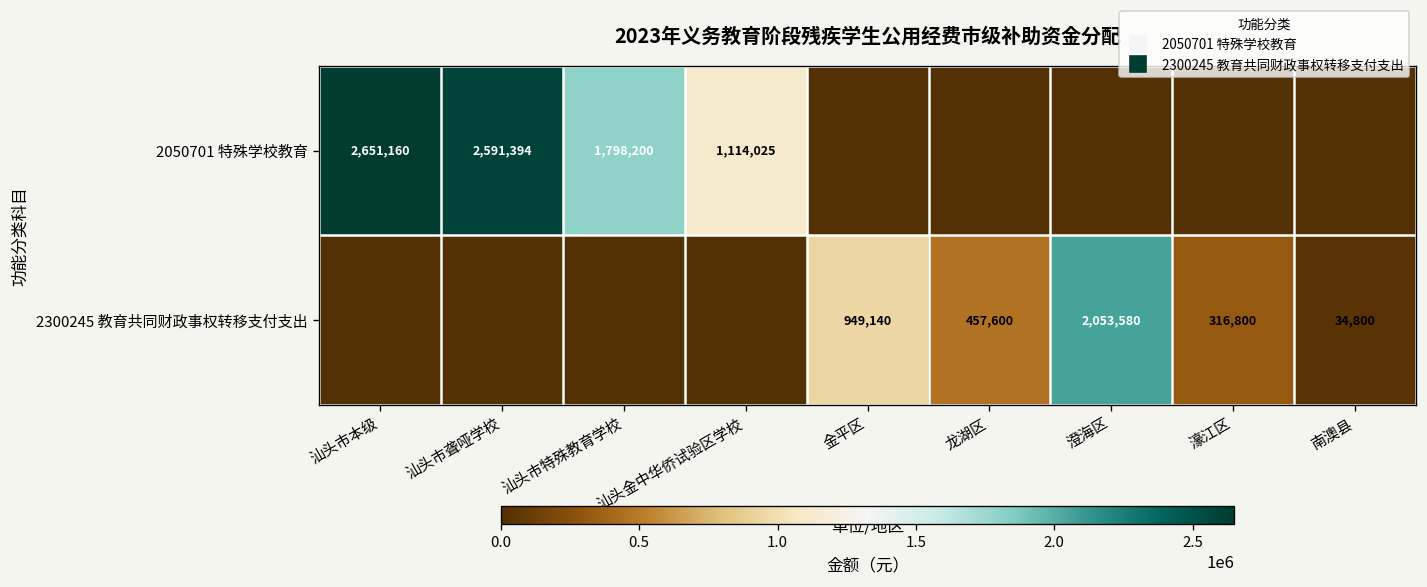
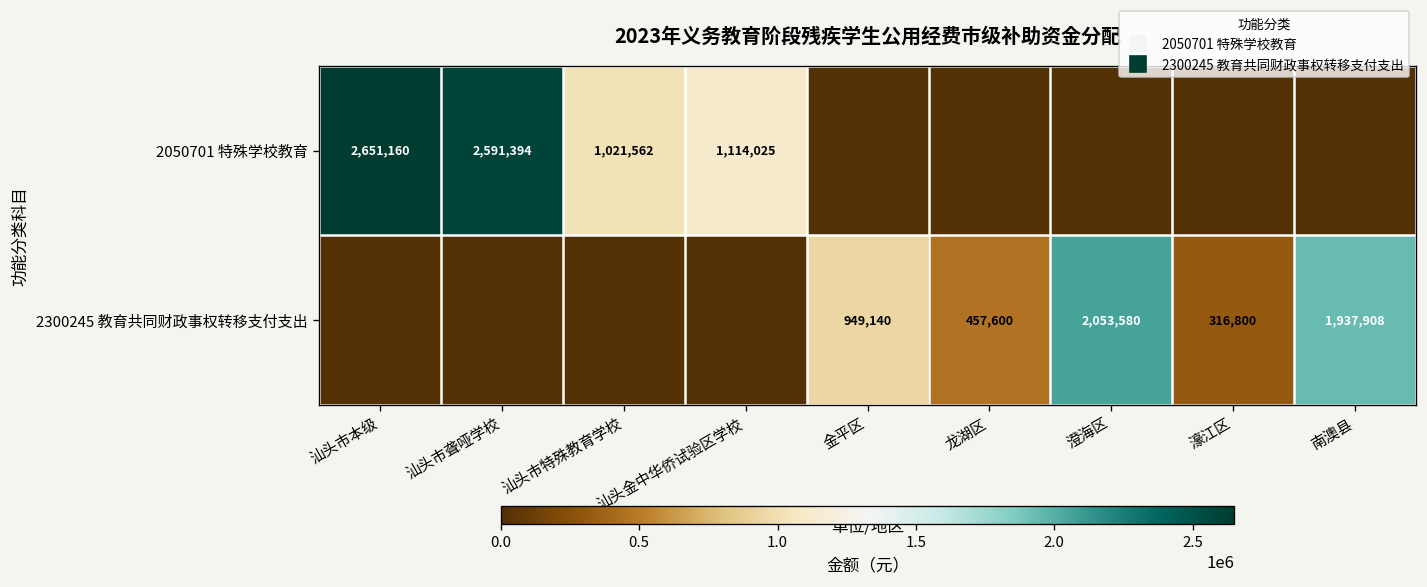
  {
    "2050701 特殊学校教育": {
      "汕头市本级": "2,651,160",
      "汕头市聋哑学校": "2,591,394",
-     "汕头市特殊教育学校": "1,798,200",
+     "汕头市特殊教育学校": "1,021,562",
      "汕头金中华侨试验区学校": "1,114,025"
    },
    "2300245 教育共同财政事权转移支付支出": {
      "金平区": "949,140",
      "龙湖区": "457,600",
      "澄海区": "2,053,580",
      "濠江区": "316,800",
-     "南澳县": "34,800"
+     "南澳县": "1,937,908"
    }
  }
